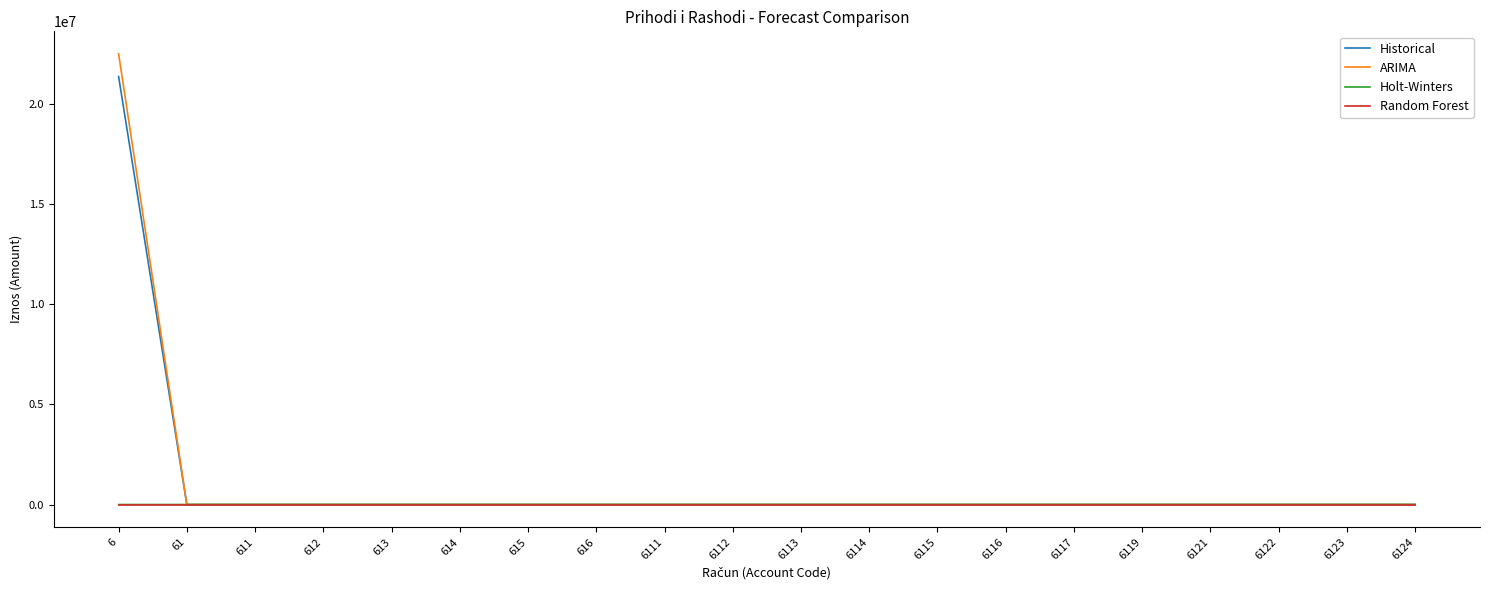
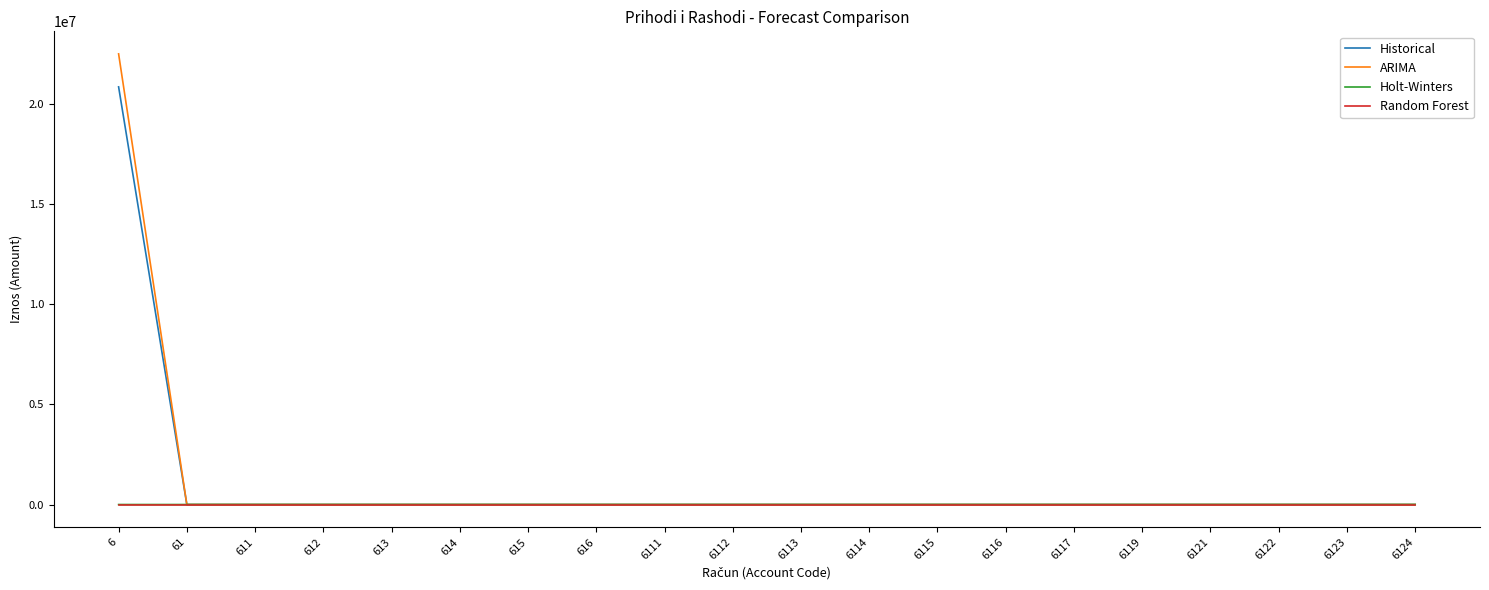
  {
    "Historical": {
-     "6": 21400000
+     "6": 20900000
    },
    "ARIMA": {
      "6": 22500000
    },
    "Random Forest": {
      "6": 0
    }
  }
